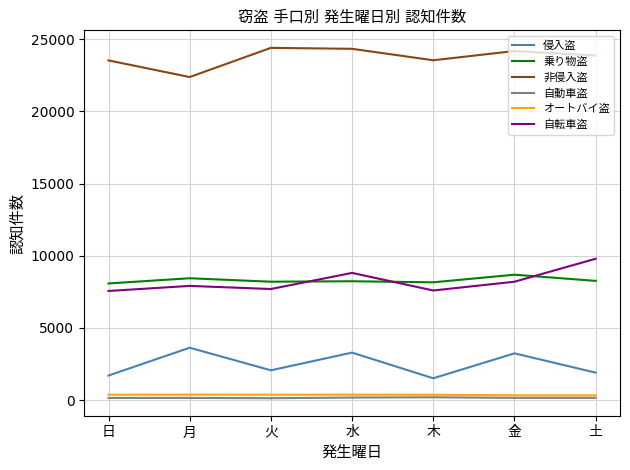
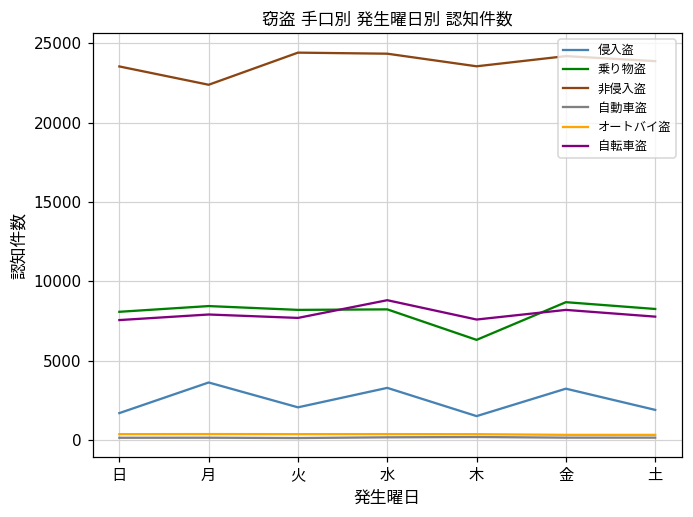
  {
    "侵入盗": {
      "日": 1700,
      "月": 3600,
      "火": 2100,
      "水": 3300,
      "木": 1500,
      "金": 3200,
      "土": 1900
    },
    "乗り物盗": {
      "日": 8100,
      "月": 8400,
      "火": 8200,
      "水": 8200,
-     "木": 8200,
+     "木": 6300,
      "金": 8700,
      "土": 8300
    },
    "非侵入盗": {
      "日": 23500,
      "月": 22400,
      "火": 24400,
      "水": 24300,
      "木": 23500
    },
    "自動車盗": {
      "日": 100,
      "月": 200,
      "火": 100,
      "水": 200,
      "木": 200,
      "金": 200,
      "土": 200
    },
    "オートバイ盗": {
      "日": 400,
      "月": 400,
      "火": 400,
      "水": 400,
      "木": 400,
      "金": 300,
      "土": 300
    },
    "自転車盗": {
      "日": 7600,
      "月": 7900,
      "火": 7700,
      "水": 8800,
      "木": 7600,
      "金": 8200,
-     "土": 9800
+     "土": 7800
    }
  }
